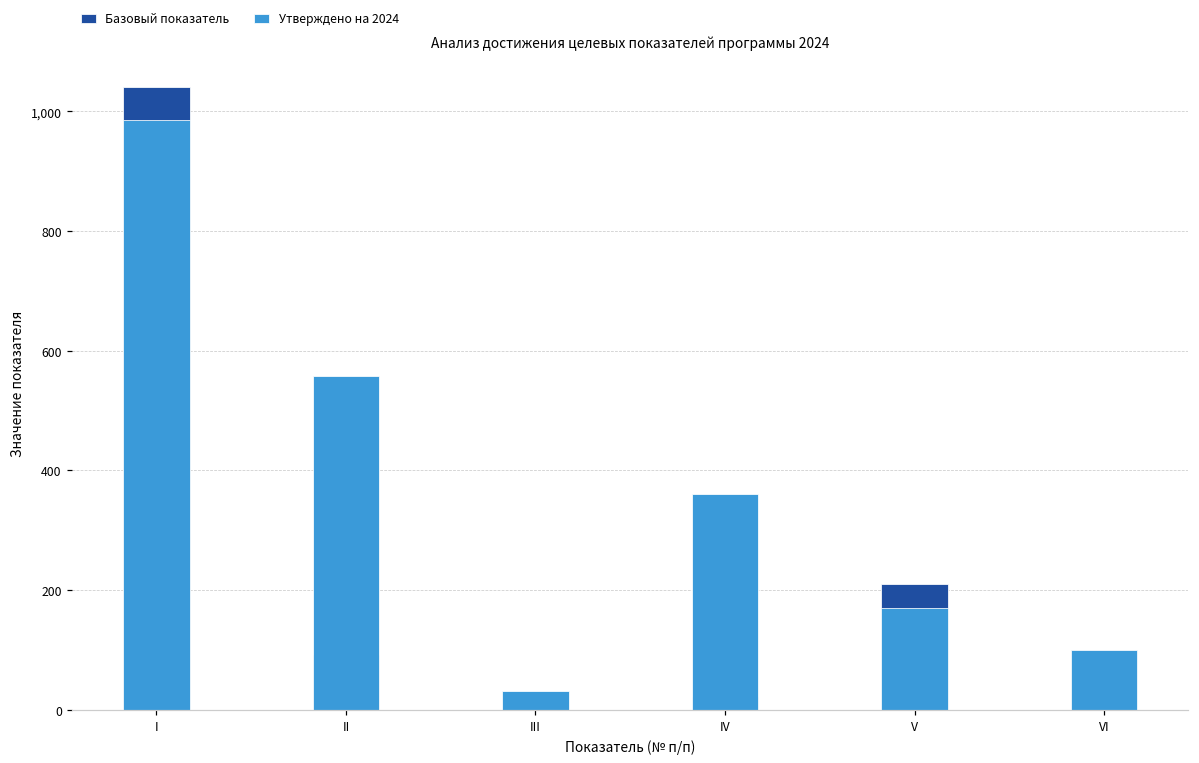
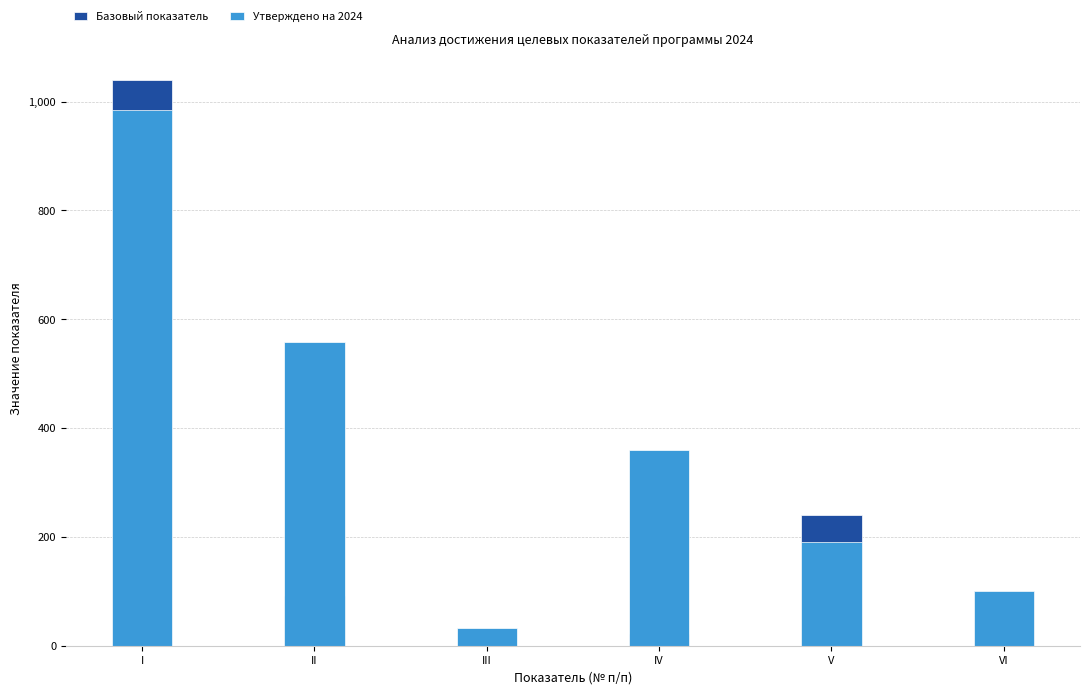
  {
    "Базовый показатель": {
      "I": "1,040",
      "III": "0",
-     "V": "210",
+     "V": "240",
      "VI": "100"
    },
    "Утверждено на 2024": {
      "II": "560",
      "III": "30",
      "IV": "360",
-     "V": "170",
+     "V": "190",
      "VI": "100"
    }
  }
